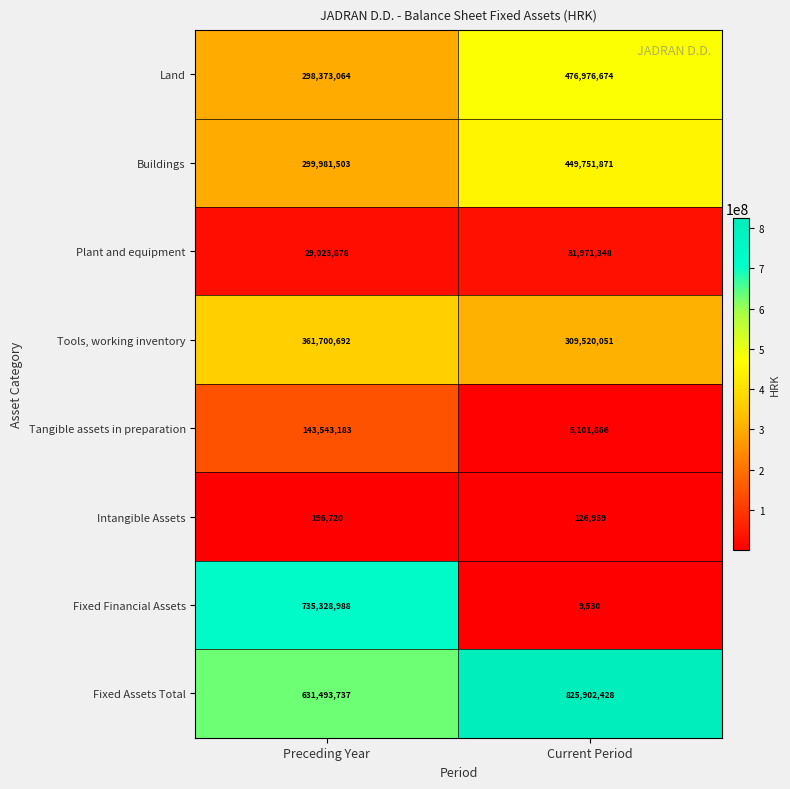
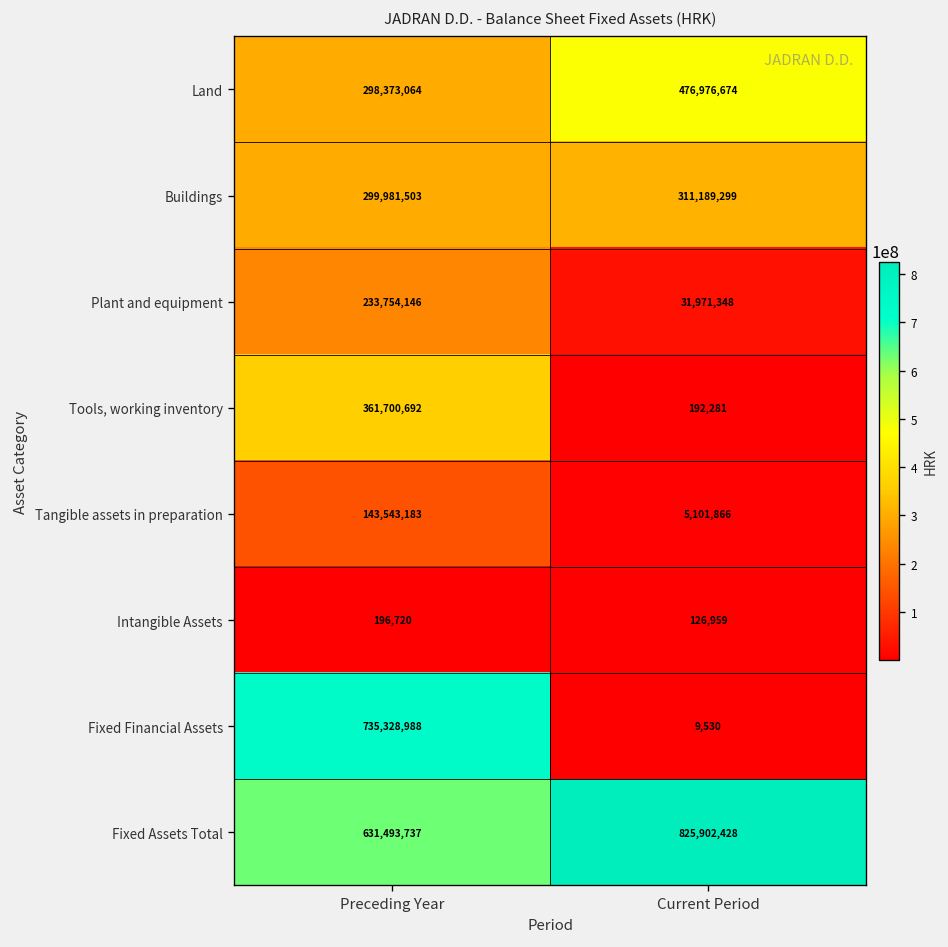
  {
    "Land": {
      "Preceding Year": "298,373,064"
    },
    "Buildings": {
      "Preceding Year": "299,981,503",
-     "Current Period": "449,751,871"
+     "Current Period": "311,189,299"
    },
    "Plant and equipment": {
-     "Preceding Year": "29,023,878",
+     "Preceding Year": "233,754,146",
      "Current Period": "31,971,348"
    },
    "Tools, working inventory": {
      "Preceding Year": "361,700,692",
-     "Current Period": "309,520,051"
+     "Current Period": "192,281"
    },
    "Tangible assets in preparation": {
      "Preceding Year": "143,543,183",
      "Current Period": "5,101,866"
    },
    "Intangible Assets": {
      "Preceding Year": "196,720",
      "Current Period": "126,959"
    },
    "Fixed Financial Assets": {
      "Preceding Year": "735,328,988",
      "Current Period": "9,530"
    },
    "Fixed Assets Total": {
      "Preceding Year": "631,493,737",
      "Current Period": "825,902,428"
    }
  }
